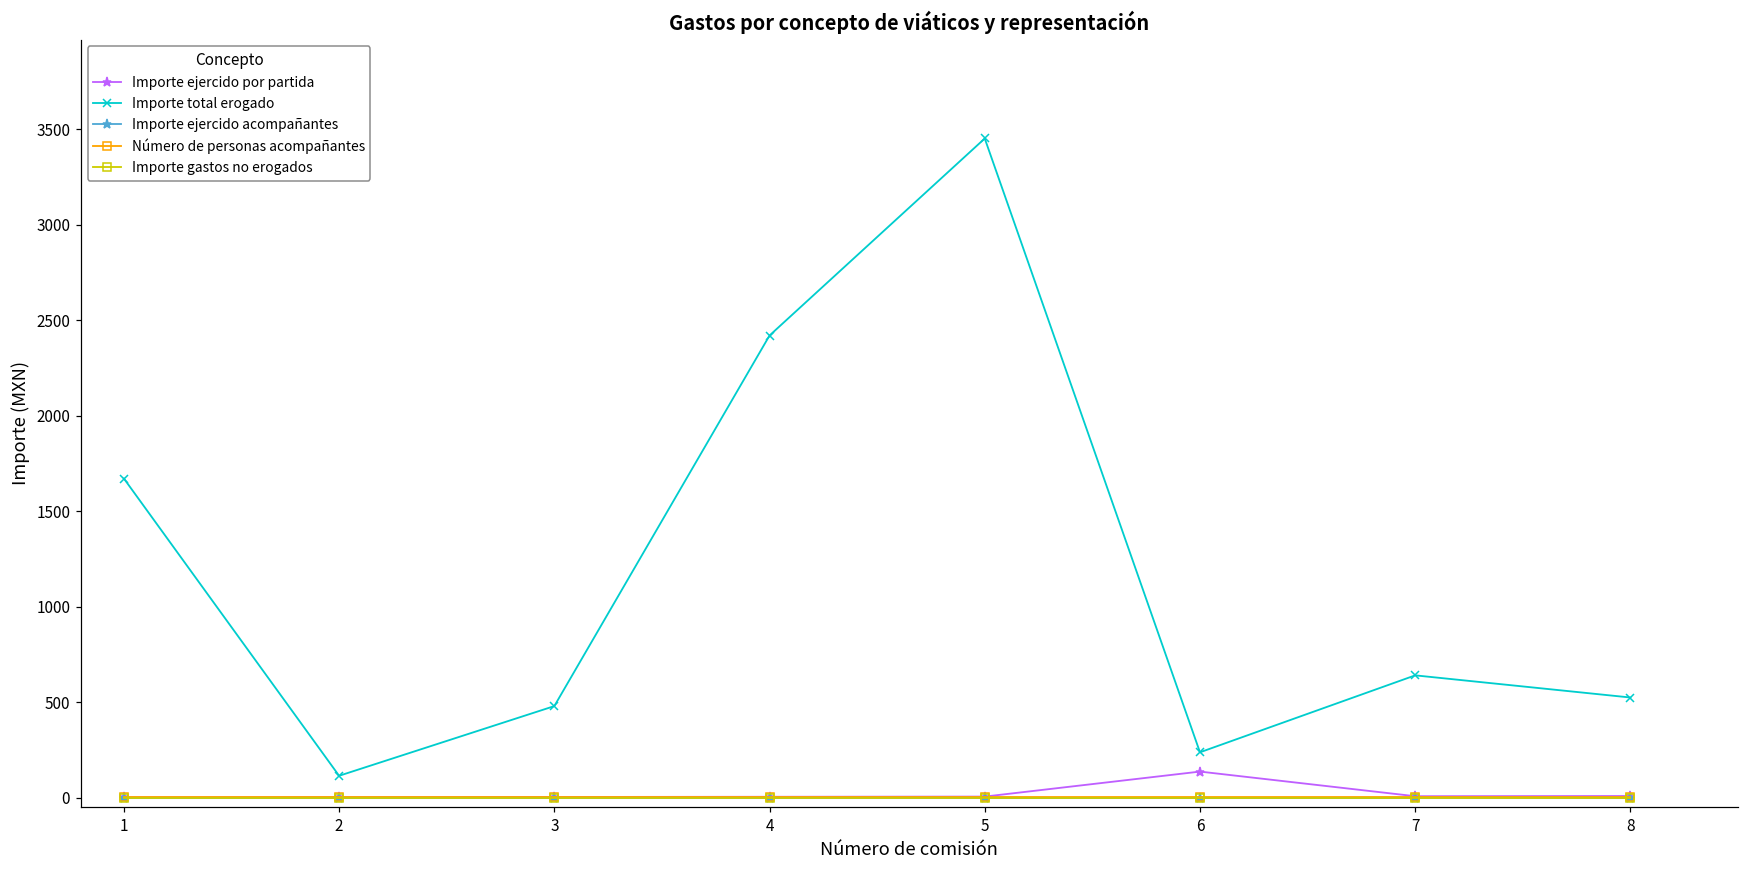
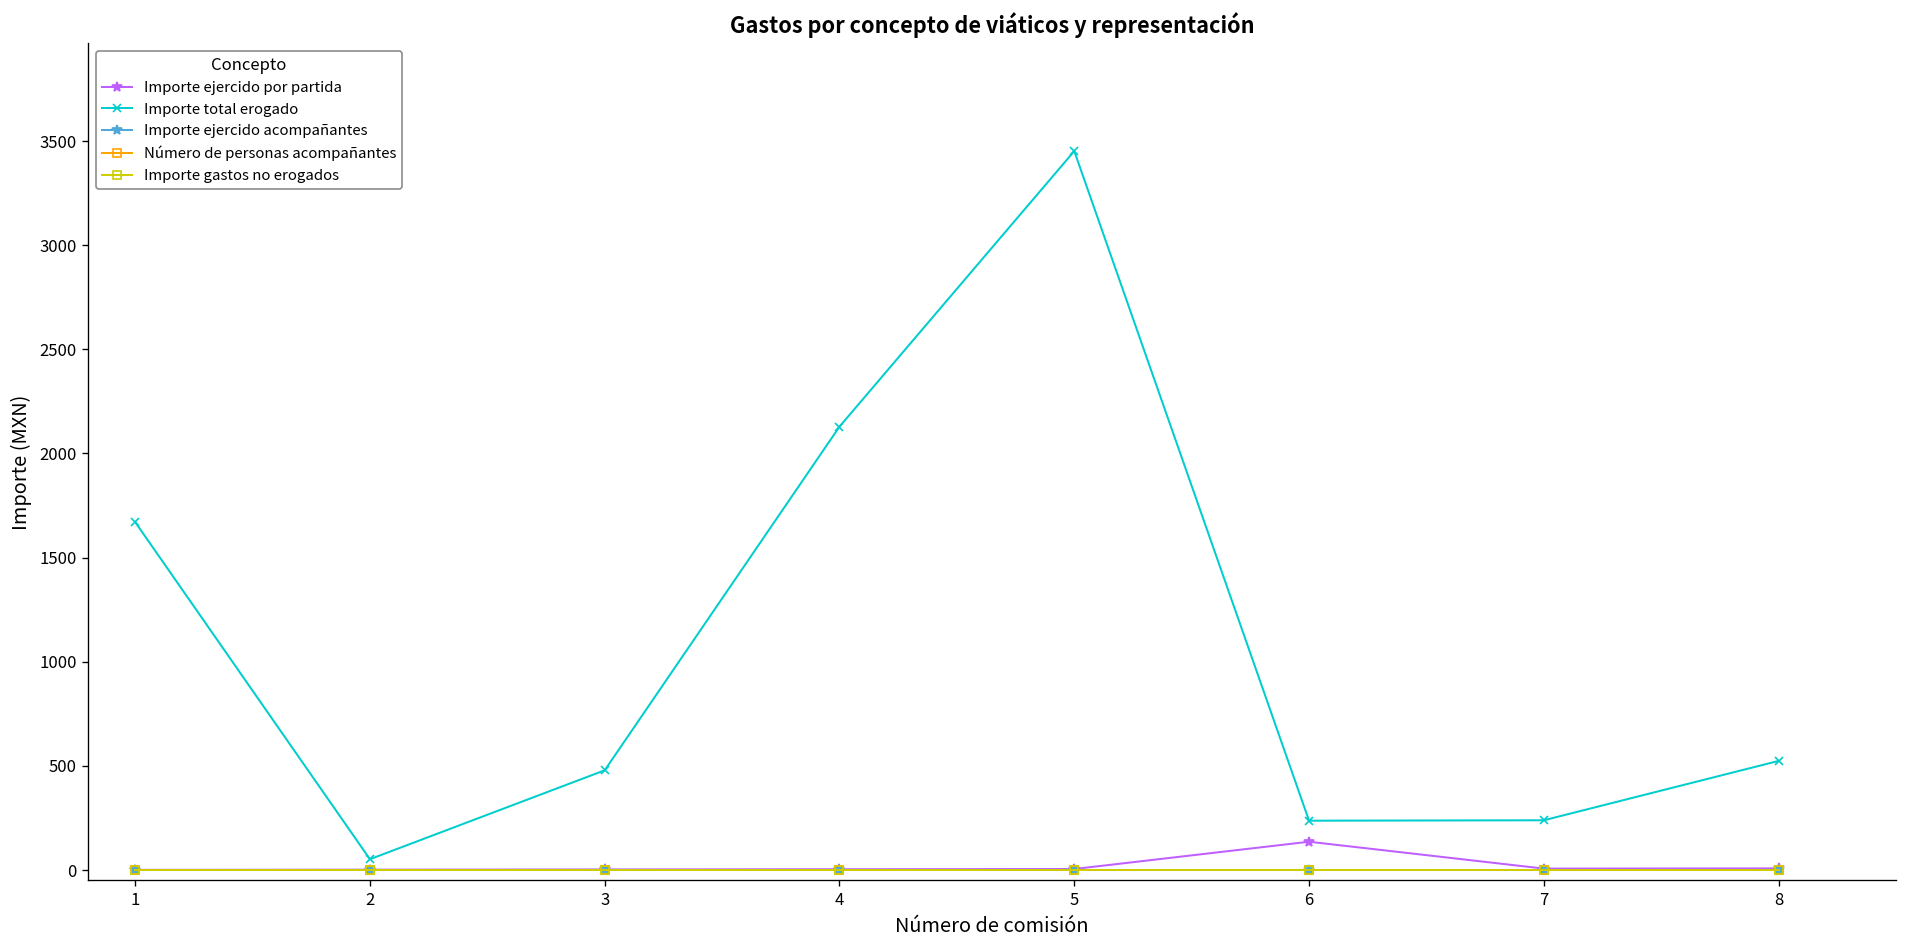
  {
    "Importe ejercido por partida": {
      "6": 140
    },
    "Importe total erogado": {
      "1": 1670,
-     "2": 110,
+     "2": 50,
      "3": 480,
-     "4": 2420,
+     "4": 2130,
      "5": 3450,
      "6": 240,
-     "7": 640,
+     "7": 240,
      "8": 520
    },
    "Importe gastos no erogados": {
      "6": 0
    }
  }
